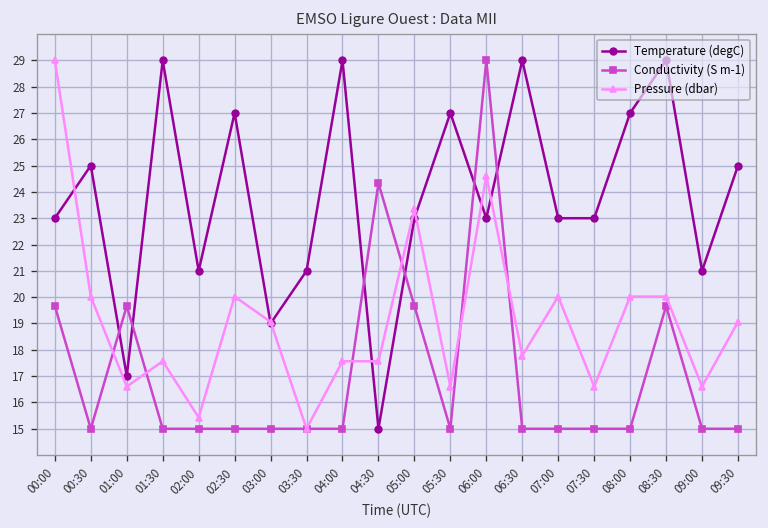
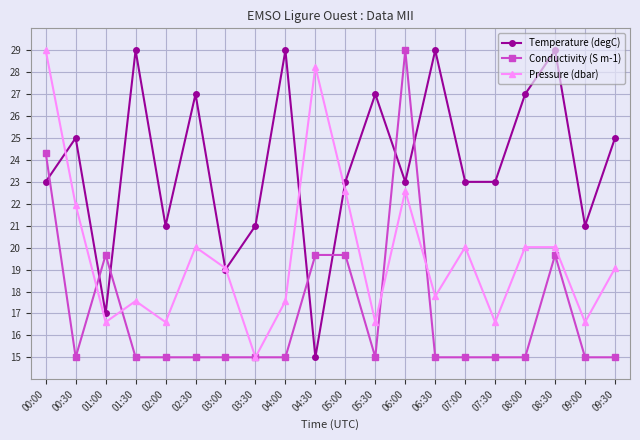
  {
    "Temperature (degC)": {
      "00:00": 23.0,
      "00:30": 25.0,
      "01:00": 17.0,
      "01:30": 29.0,
      "02:00": 21.0,
      "02:30": 27.0,
      "03:30": 21.0,
      "04:00": 29.0,
      "04:30": 15.0,
      "05:00": 23.0,
      "05:30": 27.0,
      "06:00": 23.0,
      "06:30": 29.0,
      "07:00": 23.0,
      "07:30": 23.0,
      "08:00": 27.0,
      "09:00": 21.0,
      "09:30": 25.0
    },
    "Conductivity (S m-1)": {
-     "00:00": 19.7,
+     "00:00": 24.3,
      "00:30": 15.0,
      "01:00": 19.7,
      "01:30": 15.0,
      "02:00": 15.0,
      "02:30": 15.0,
      "03:00": 15.0,
      "04:00": 15.0,
-     "04:30": 24.3,
+     "04:30": 19.7,
      "05:00": 19.7,
      "05:30": 15.0,
      "06:00": 29.0,
      "06:30": 15.0,
      "07:00": 15.0,
      "07:30": 15.0,
      "08:00": 15.0,
      "08:30": 19.7,
      "09:00": 15.0,
      "09:30": 15.0
    },
    "Pressure (dbar)": {
      "00:00": 29.0,
-     "00:30": 20.0,
+     "00:30": 21.9,
      "01:00": 16.6,
      "01:30": 17.6,
-     "02:00": 15.4,
+     "02:00": 16.6,
      "02:30": 20.0,
      "04:00": 17.6,
-     "04:30": 17.6,
-     "05:00": 23.3,
+     "04:30": 28.3,
+     "05:00": 22.6,
      "05:30": 16.6,
-     "06:00": 24.6,
+     "06:00": 22.6,
      "06:30": 17.8,
      "07:00": 20.0,
      "07:30": 16.6,
      "08:00": 20.0,
      "08:30": 20.0,
      "09:00": 16.6,
      "09:30": 19.1
    }
  }
